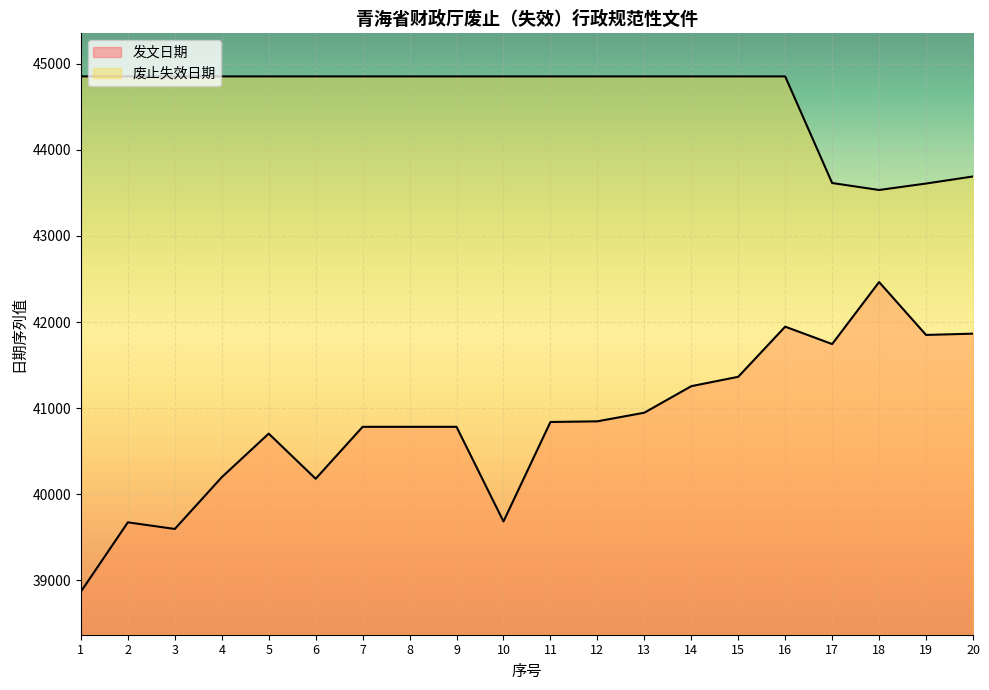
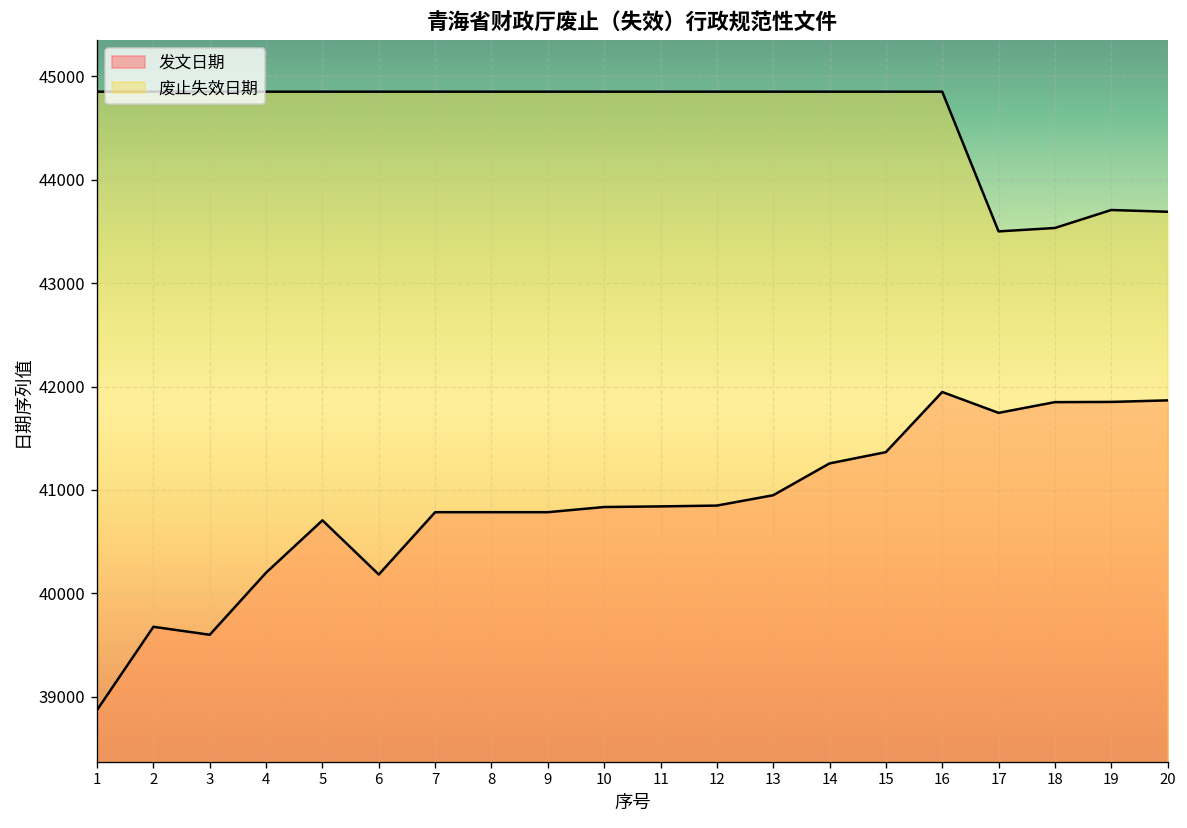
  {
    "发文日期": {
      "1": 38900,
      "2": 39700,
      "3": 39600,
      "4": 40200,
      "5": 40700,
      "6": 40200,
      "7": 40800,
      "8": 40800,
      "9": 40800,
-     "10": 39700,
+     "10": 40800,
      "11": 40800,
      "12": 40800,
      "13": 40900,
      "14": 41300,
      "15": 41400,
      "16": 41900,
      "17": 41700,
-     "18": 42500,
+     "18": 41800,
      "19": 41900,
      "20": 41900
    },
    "废止失效日期": {
      "1": 44900,
      "4": 44900,
      "5": 44900,
      "6": 44900,
      "7": 44900,
      "8": 44900,
      "9": 44900,
      "10": 44900,
      "11": 44900,
      "12": 44900,
      "13": 44900,
      "14": 44900,
      "15": 44900,
      "16": 44900,
-     "17": 43600,
+     "17": 43500,
      "18": 43500,
-     "19": 43600,
+     "19": 43700,
      "20": 43700
    }
  }
